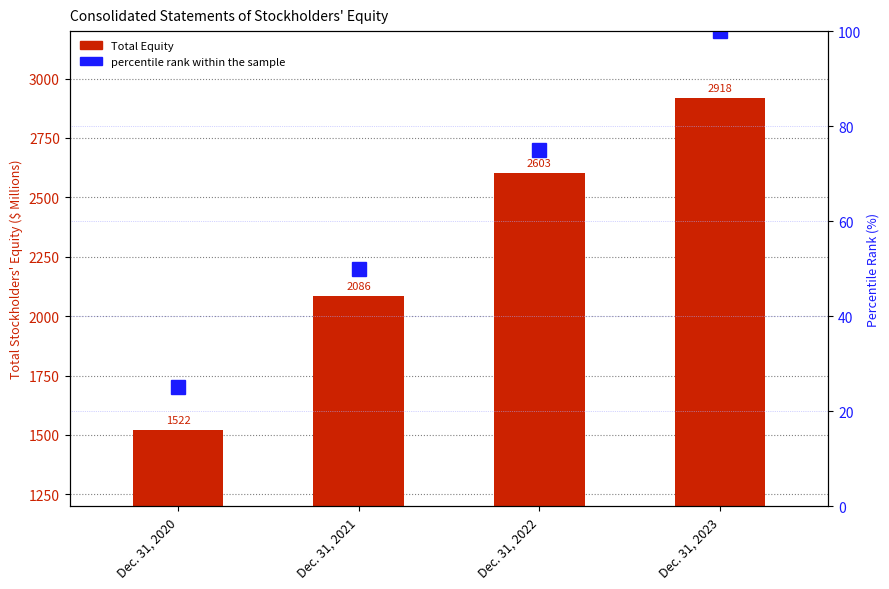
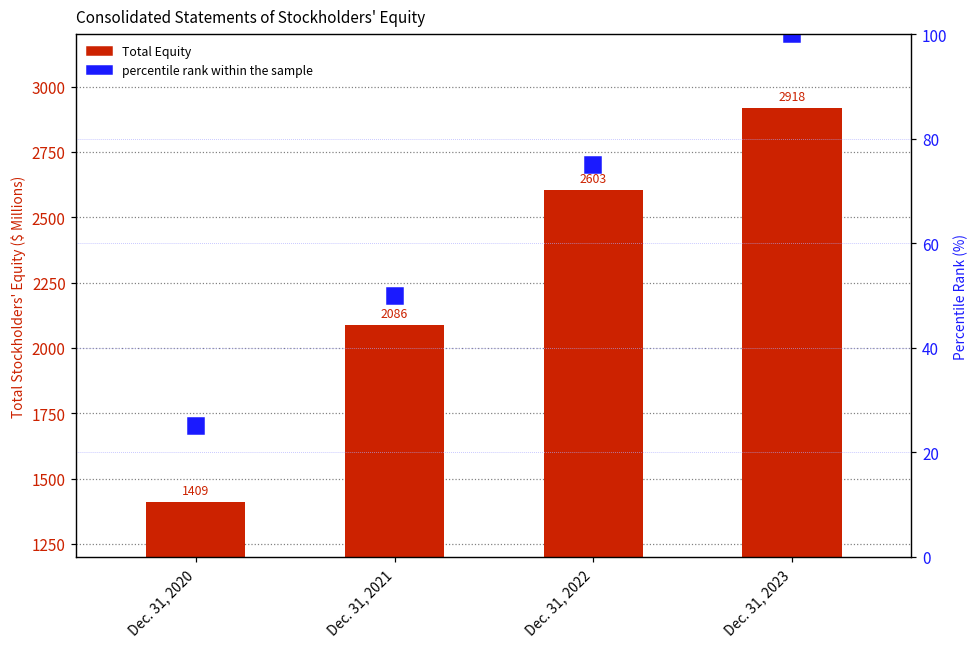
  {
    "Total Equity": {
-     "Dec. 31, 2020": 1522,
+     "Dec. 31, 2020": 1409,
      "Dec. 31, 2021": 2086,
      "Dec. 31, 2022": 2603,
      "Dec. 31, 2023": 2918
    }
  }
